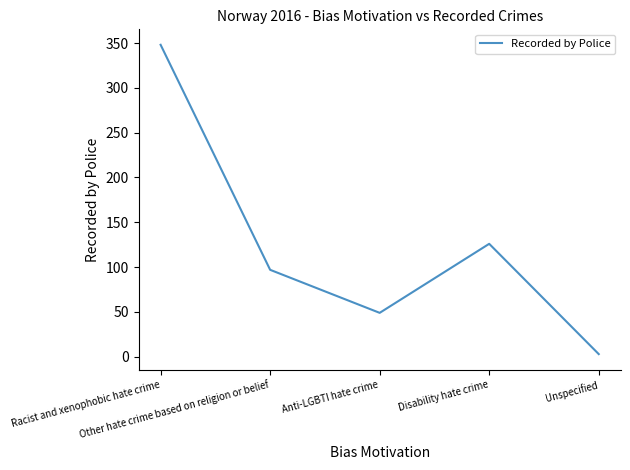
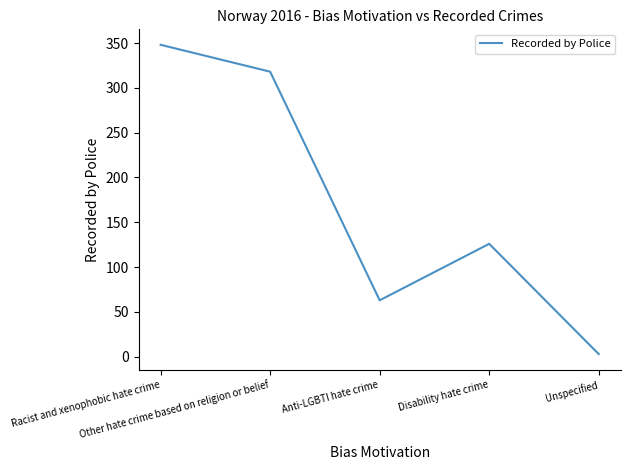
  {
    "Racist and xenophobic hate crime": 350,
-   "Other hate crime based on religion or belief": 100,
-   "Anti-LGBTI hate crime": 50,
+   "Other hate crime based on religion or belief": 320,
+   "Anti-LGBTI hate crime": 60,
    "Disability hate crime": 130,
    "Unspecified": 0
  }
